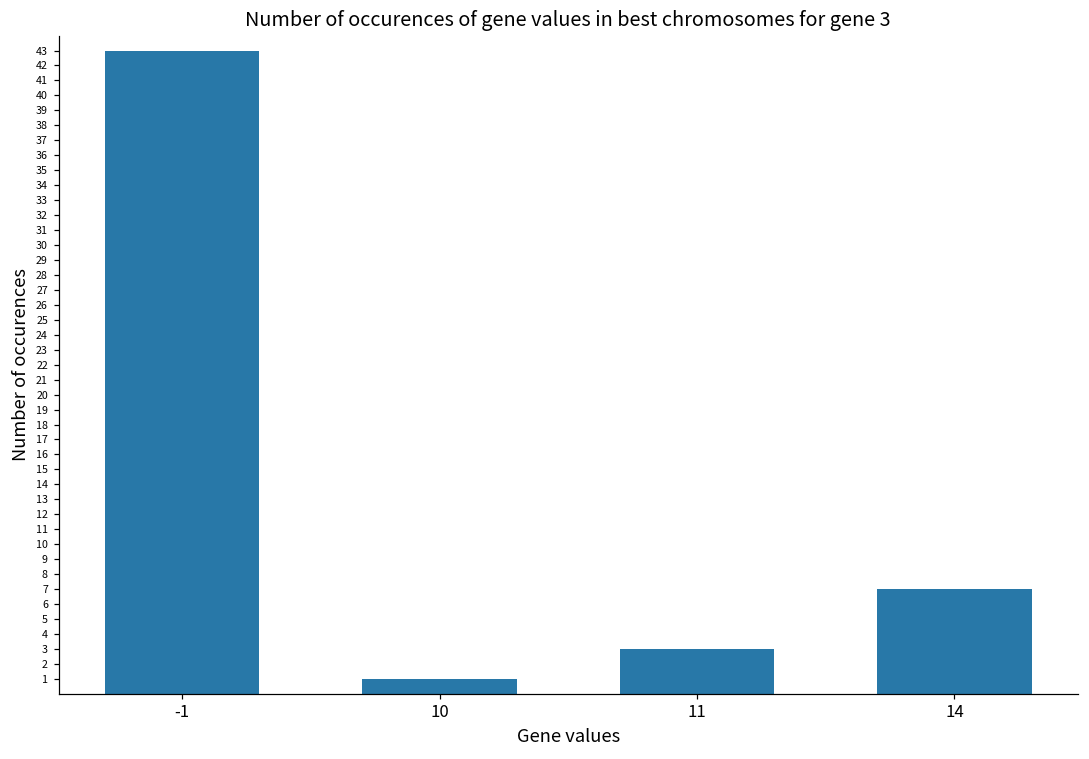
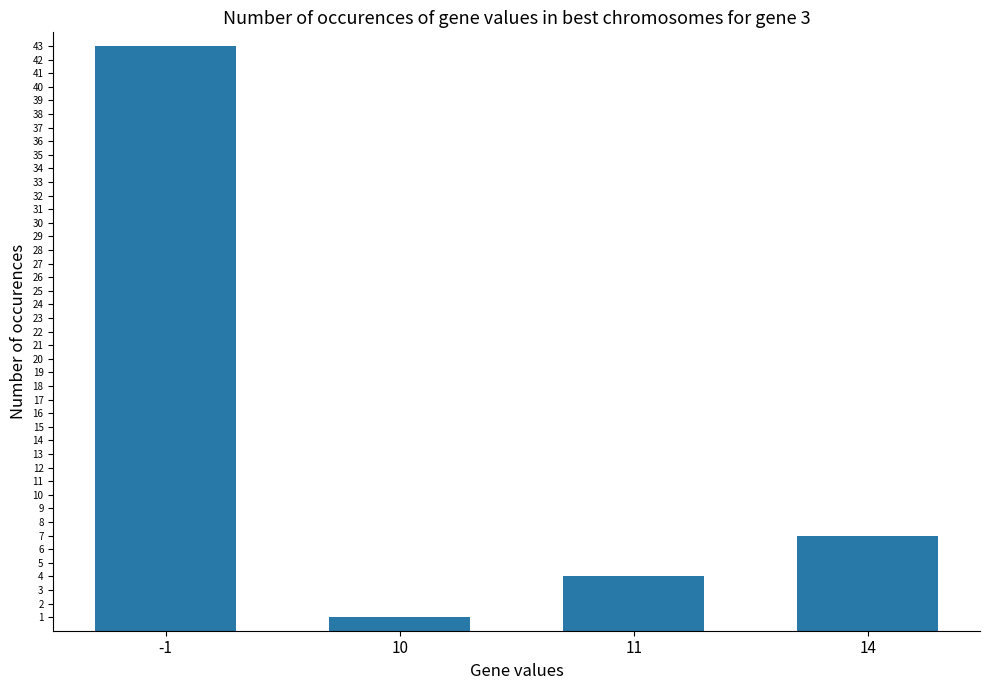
  {
    "-1": 43,
    "10": 1,
-   "11": 3,
+   "11": 4,
    "14": 7
  }
